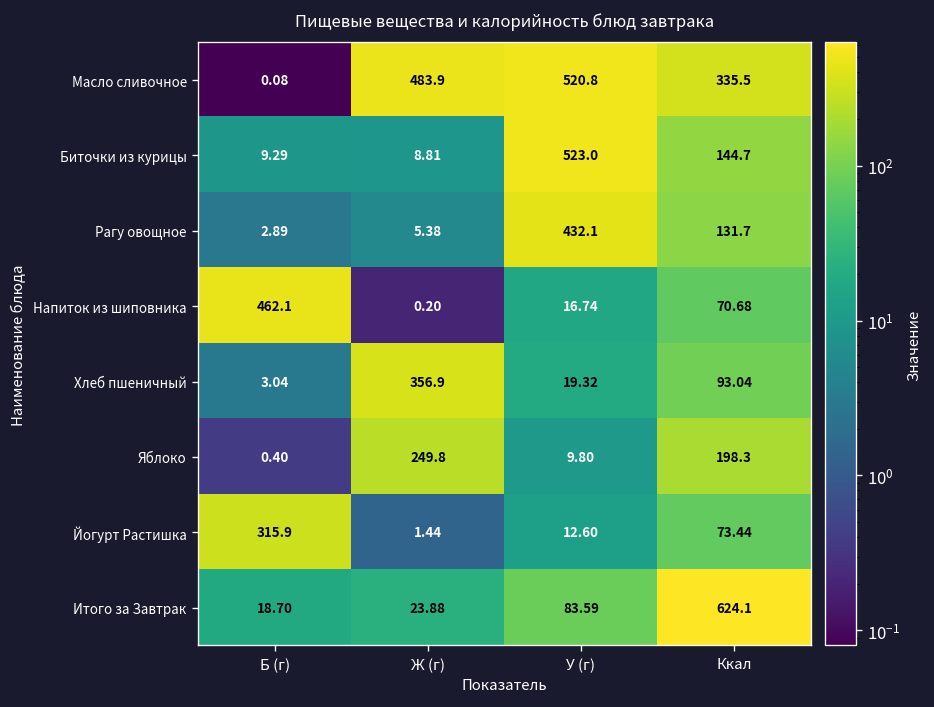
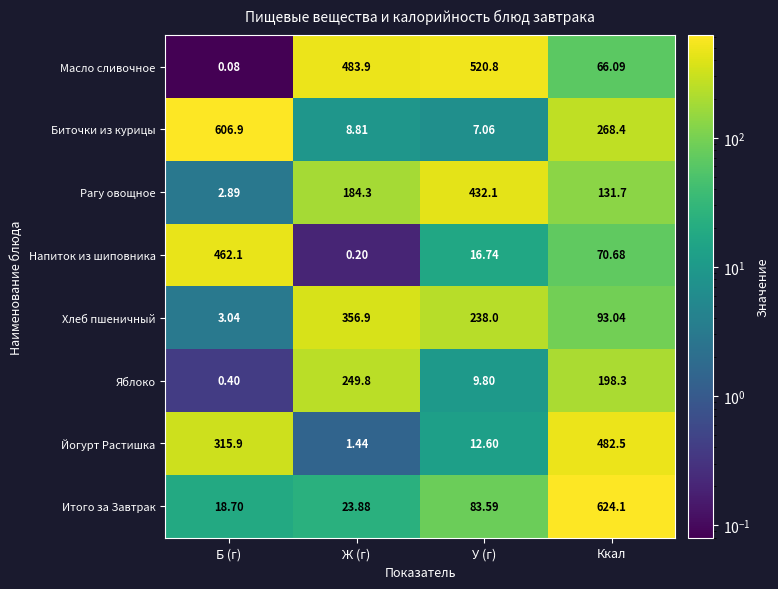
  {
    "Масло сливочное": {
      "Б (г)": 0.08,
      "Ж (г)": 483.9,
      "У (г)": 520.8,
-     "Ккал": 335.5
+     "Ккал": 66.09
    },
    "Биточки из курицы": {
-     "Б (г)": 9.29,
+     "Б (г)": 606.9,
      "Ж (г)": 8.81,
-     "У (г)": 523.0,
-     "Ккал": 144.7
+     "У (г)": 7.06,
+     "Ккал": 268.4
    },
    "Рагу овощное": {
      "Б (г)": 2.89,
-     "Ж (г)": 5.38,
+     "Ж (г)": 184.3,
      "У (г)": 432.1,
      "Ккал": 131.7
    },
    "Напиток из шиповника": {
      "Б (г)": 462.1,
      "Ж (г)": 0.20,
      "У (г)": 16.74,
      "Ккал": 70.68
    },
    "Хлеб пшеничный": {
      "Б (г)": 3.04,
      "Ж (г)": 356.9,
-     "У (г)": 19.32,
+     "У (г)": 238.0,
      "Ккал": 93.04
    },
    "Яблоко": {
      "Б (г)": 0.40,
      "Ж (г)": 249.8,
      "У (г)": 9.80,
      "Ккал": 198.3
    },
    "Йогурт Растишка": {
      "Б (г)": 315.9,
      "Ж (г)": 1.44,
      "У (г)": 12.60,
-     "Ккал": 73.44
+     "Ккал": 482.5
    },
    "Итого за Завтрак": {
      "Б (г)": 18.70,
      "Ж (г)": 23.88,
      "У (г)": 83.59,
      "Ккал": 624.1
    }
  }
